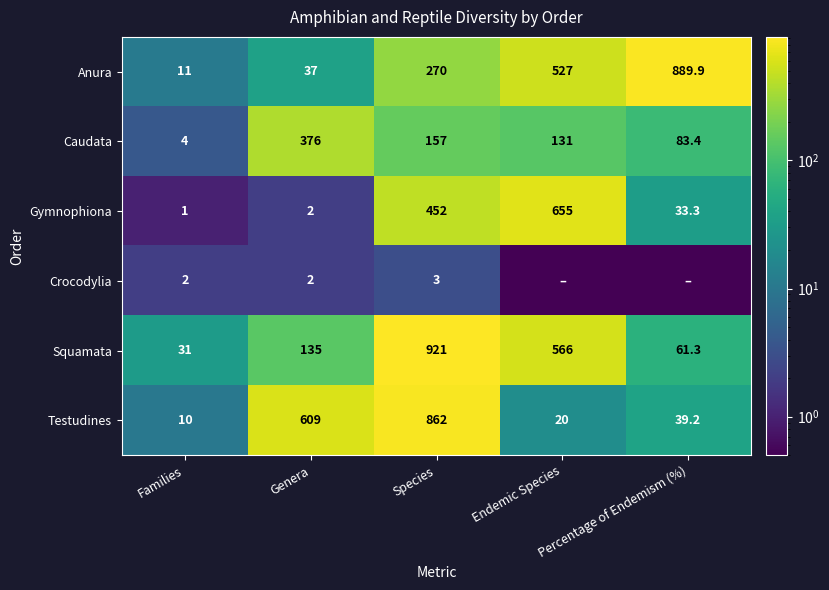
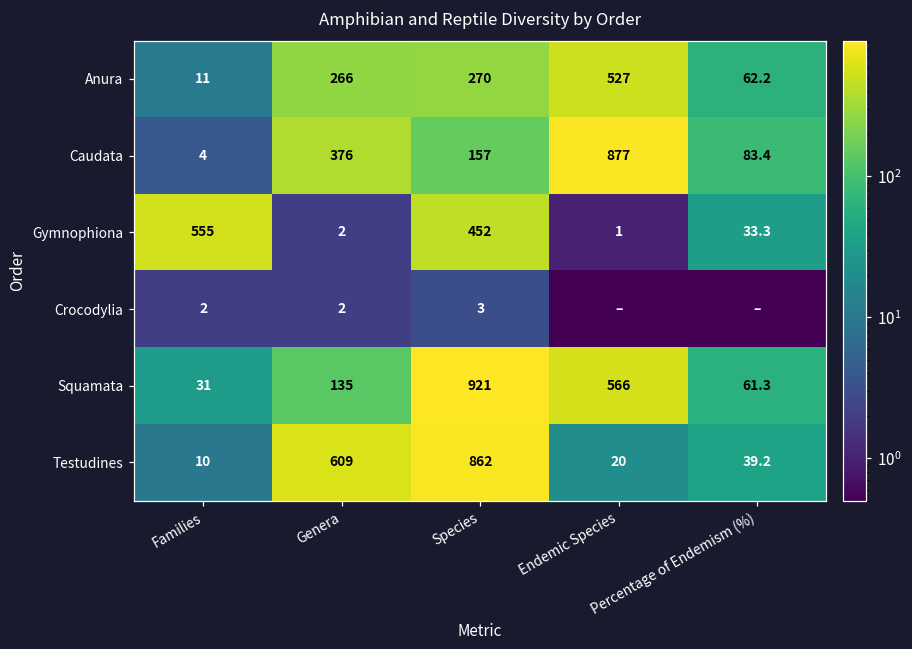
  {
    "Anura": {
      "Families": 11,
-     "Genera": 37,
+     "Genera": 266,
      "Species": 270,
      "Endemic Species": 527,
-     "Percentage of Endemism (%)": 889.9
+     "Percentage of Endemism (%)": 62.2
    },
    "Caudata": {
      "Families": 4,
      "Genera": 376,
      "Species": 157,
-     "Endemic Species": 131,
+     "Endemic Species": 877,
      "Percentage of Endemism (%)": 83.4
    },
    "Gymnophiona": {
-     "Families": 1,
+     "Families": 555,
      "Genera": 2,
      "Species": 452,
-     "Endemic Species": 655,
+     "Endemic Species": 1,
      "Percentage of Endemism (%)": 33.3
    },
    "Crocodylia": {
      "Families": 2,
      "Genera": 2,
      "Species": 3
    },
    "Squamata": {
      "Families": 31,
      "Genera": 135,
      "Species": 921,
      "Endemic Species": 566,
      "Percentage of Endemism (%)": 61.3
    },
    "Testudines": {
      "Families": 10,
      "Genera": 609,
      "Species": 862,
      "Endemic Species": 20,
      "Percentage of Endemism (%)": 39.2
    }
  }
